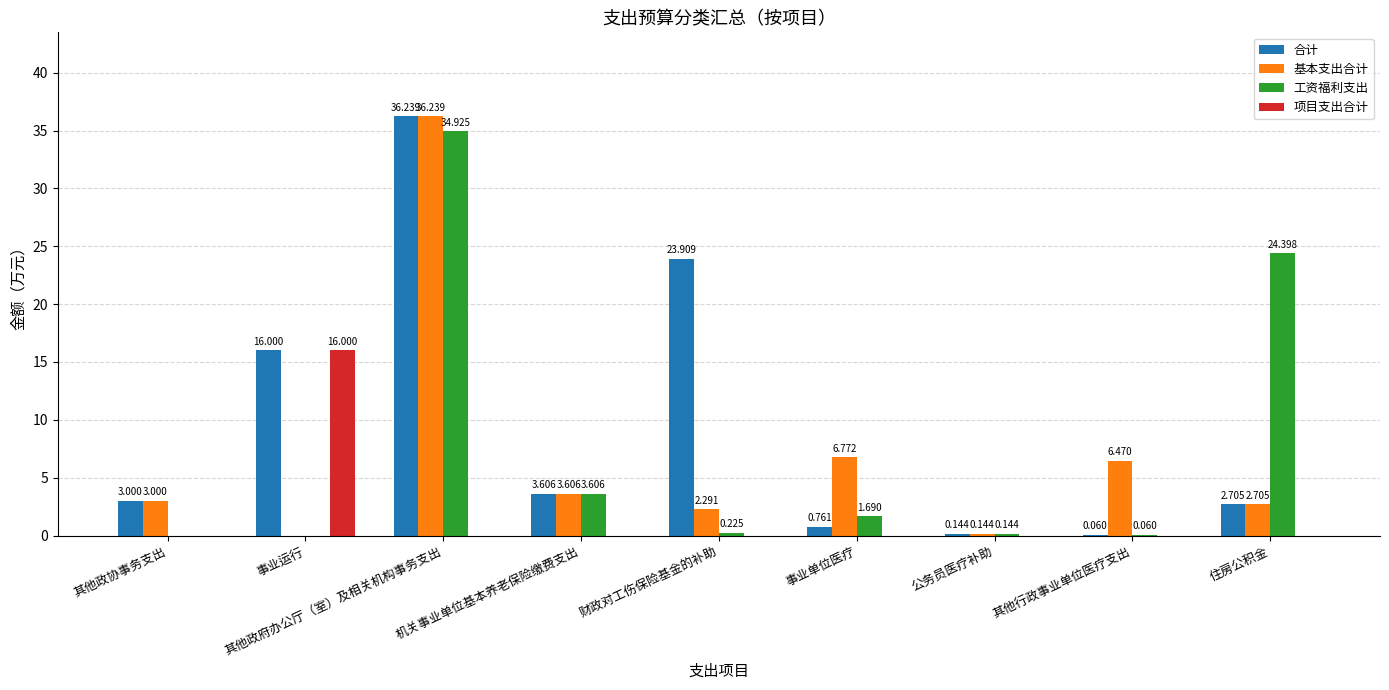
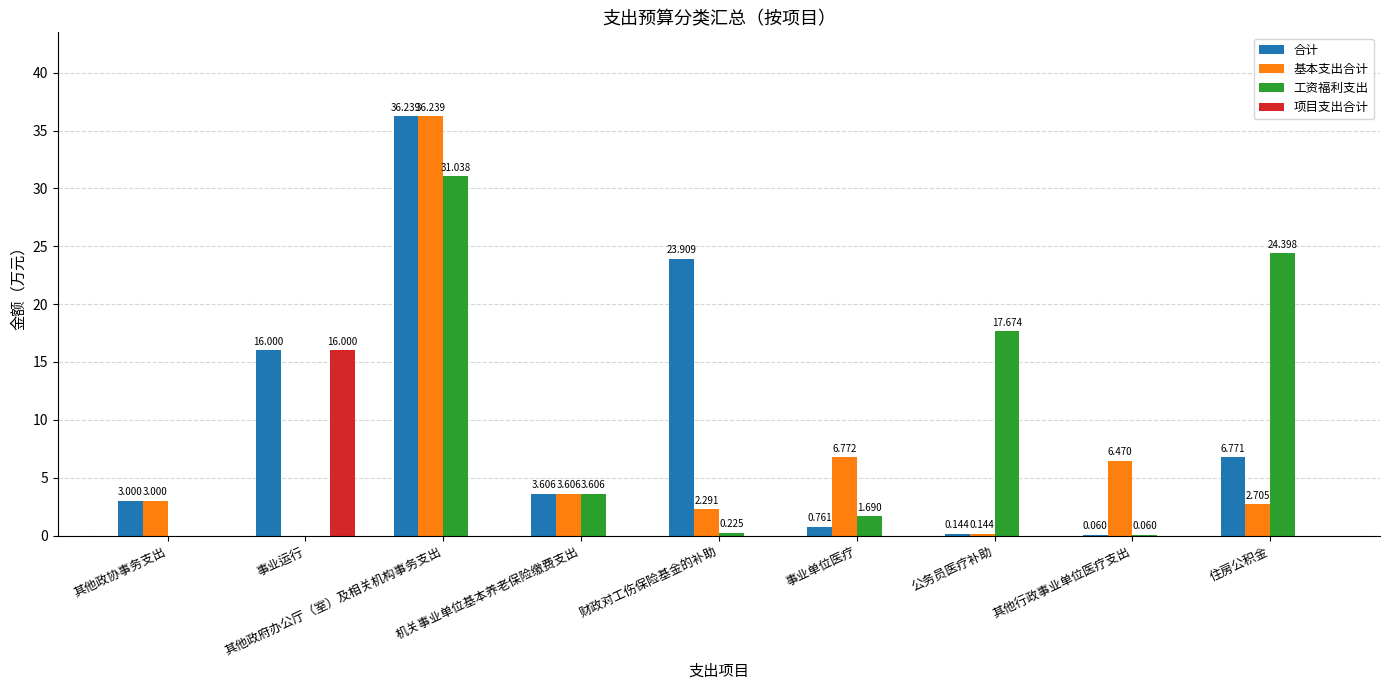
  {
    "合计": {
      "其他政协事务支出": 3.000,
      "事业运行": 16.000,
      "机关事业单位基本养老保险缴费支出": 3.606,
      "财政对工伤保险基金的补助": 23.909,
      "事业单位医疗": 0.761,
      "公务员医疗补助": 0.144,
      "其他行政事业单位医疗支出": 0.060,
-     "住房公积金": 2.705
+     "住房公积金": 6.771
    },
    "基本支出合计": {
      "其他政协事务支出": 3.000,
      "机关事业单位基本养老保险缴费支出": 3.606,
      "财政对工伤保险基金的补助": 2.291,
      "事业单位医疗": 6.772,
      "公务员医疗补助": 0.144,
      "其他行政事业单位医疗支出": 6.470,
      "住房公积金": 2.705
    },
    "工资福利支出": {
-     "其他政府办公厅（室）及相关机构事务支出": 34.925,
+     "其他政府办公厅（室）及相关机构事务支出": 31.038,
      "机关事业单位基本养老保险缴费支出": 3.606,
      "财政对工伤保险基金的补助": 0.225,
      "事业单位医疗": 1.690,
-     "公务员医疗补助": 0.144,
+     "公务员医疗补助": 17.674,
      "其他行政事业单位医疗支出": 0.060,
      "住房公积金": 24.398
    },
    "项目支出合计": {
      "事业运行": 16.000
    }
  }
